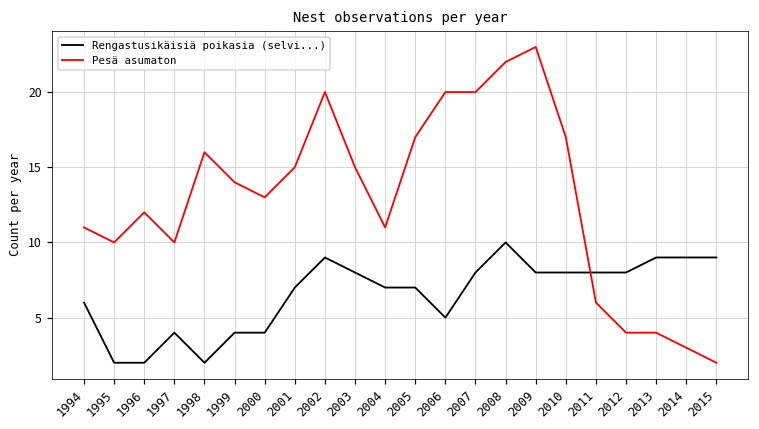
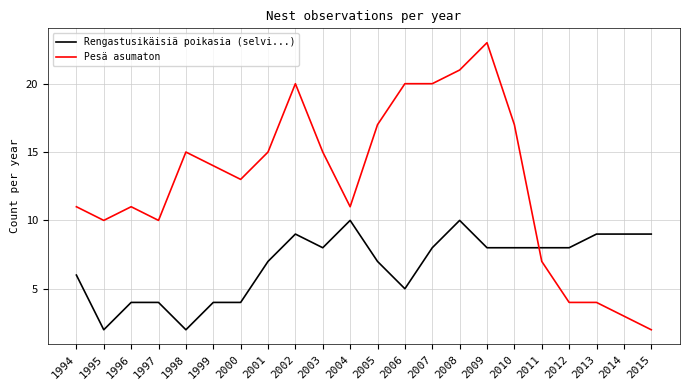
  {
    "Rengastusikäisiä poikasia (selvi...)": {
      "1994": 6,
      "1995": 2,
-     "1996": 2,
+     "1996": 4,
      "1997": 4,
      "1998": 2,
      "1999": 4,
      "2000": 4,
      "2001": 7,
      "2002": 9,
      "2003": 8,
-     "2004": 7,
+     "2004": 10,
      "2005": 7,
      "2006": 5,
      "2007": 8,
      "2008": 10,
      "2009": 8,
      "2010": 8,
      "2011": 8,
      "2012": 8,
      "2013": 9,
      "2014": 9,
      "2015": 9
    },
    "Pesä asumaton": {
      "1994": 11,
      "1995": 10,
-     "1996": 12,
+     "1996": 11,
      "1997": 10,
-     "1998": 16,
+     "1998": 15,
      "1999": 14,
      "2000": 13,
      "2001": 15,
      "2002": 20,
      "2003": 15,
      "2004": 11,
      "2005": 17,
      "2006": 20,
      "2007": 20,
-     "2008": 22,
+     "2008": 21,
      "2009": 23,
      "2010": 17,
-     "2011": 6,
+     "2011": 7,
      "2012": 4,
      "2013": 4,
      "2014": 3,
      "2015": 2
    }
  }
